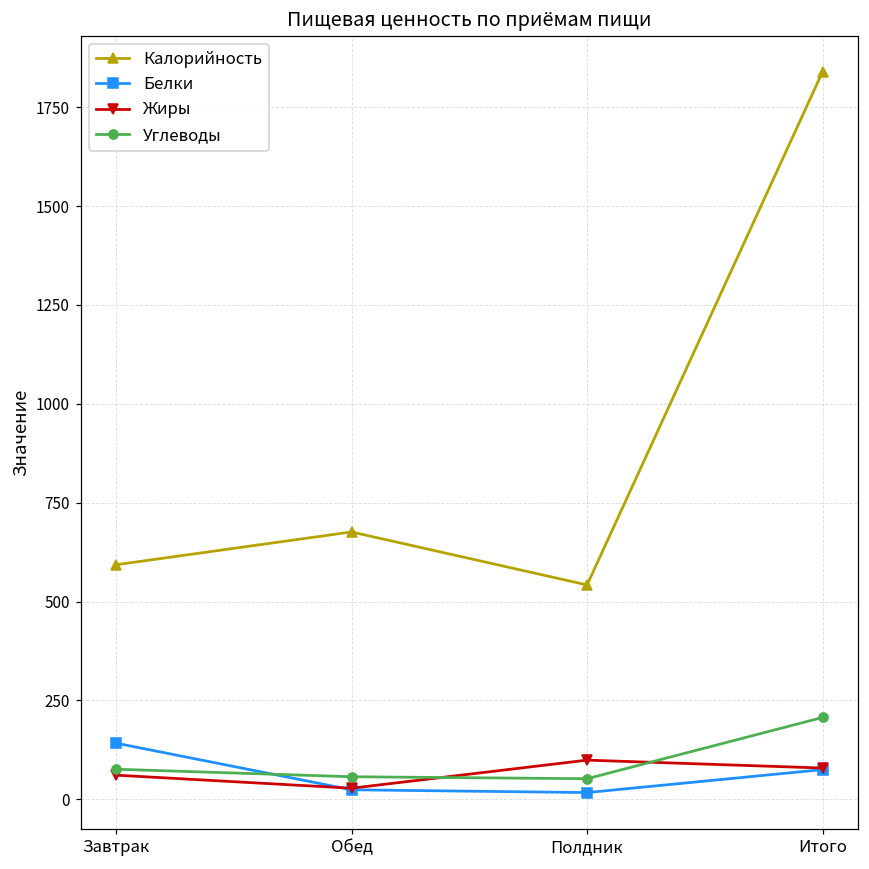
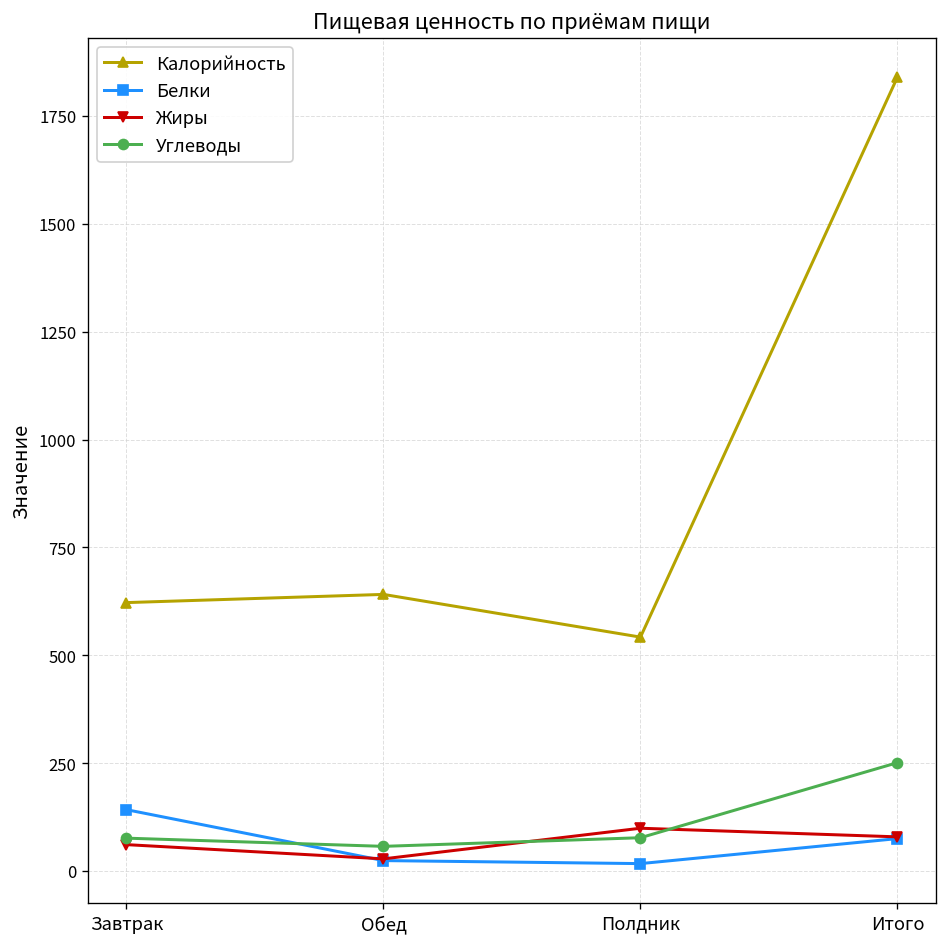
  {
    "Калорийность": {
-     "Завтрак": 590,
-     "Обед": 680,
+     "Завтрак": 620,
+     "Обед": 640,
      "Полдник": 540,
      "Итого": 1840
    },
    "Белки": {
      "Завтрак": 140,
      "Полдник": 20
    },
    "Жиры": {
      "Завтрак": 60,
      "Полдник": 100
    },
    "Углеводы": {
      "Завтрак": 80,
      "Обед": 60,
-     "Полдник": 50,
-     "Итого": 210
+     "Полдник": 80,
+     "Итого": 250
    }
  }
